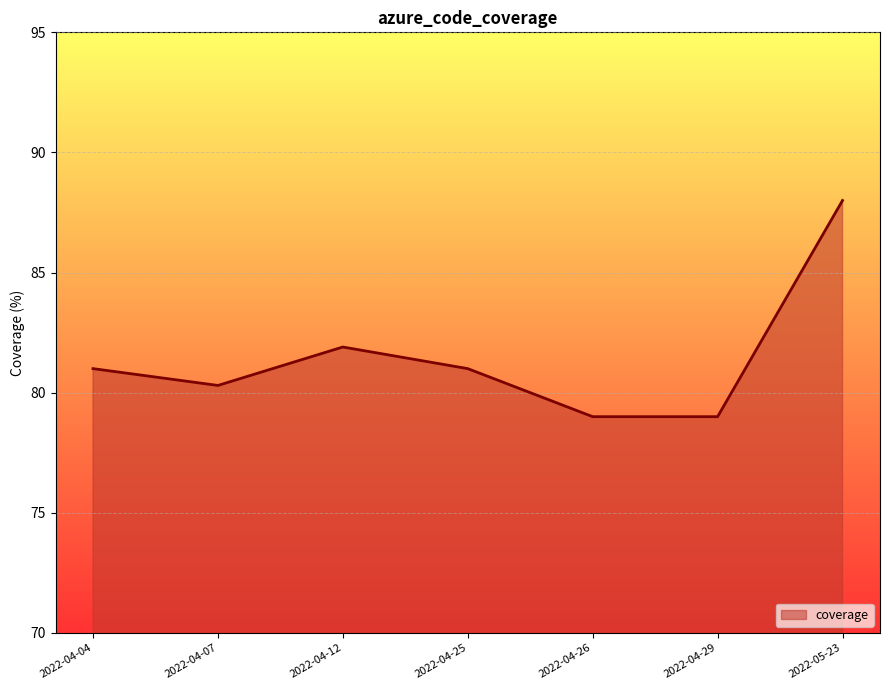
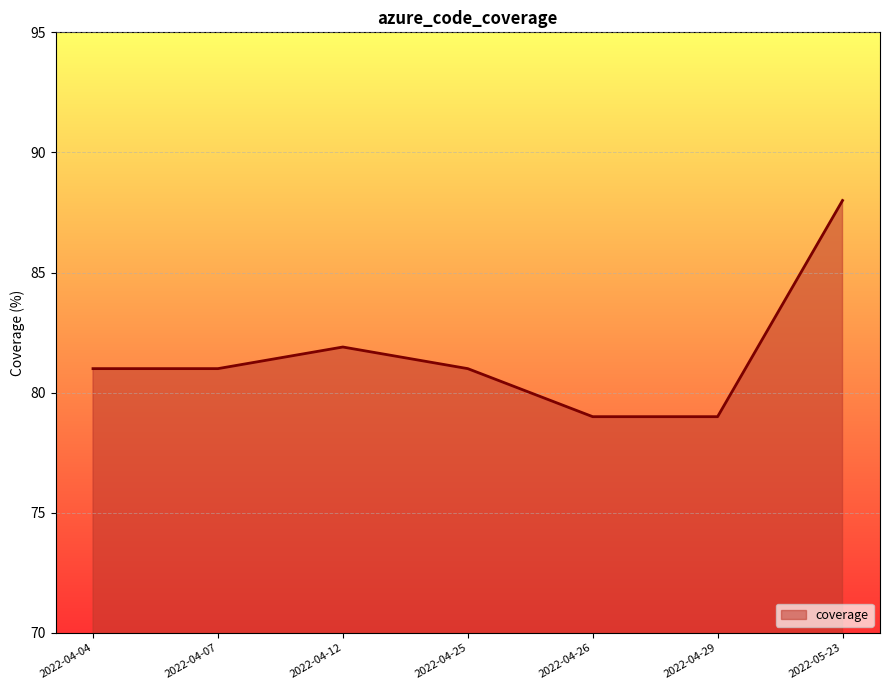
  {
    "2022-04-04": 81.0,
-   "2022-04-07": 80.3,
+   "2022-04-07": 81.0,
    "2022-04-12": 81.9,
    "2022-04-25": 81.0,
    "2022-04-26": 79.0,
    "2022-04-29": 79.0,
    "2022-05-23": 88.0
  }
